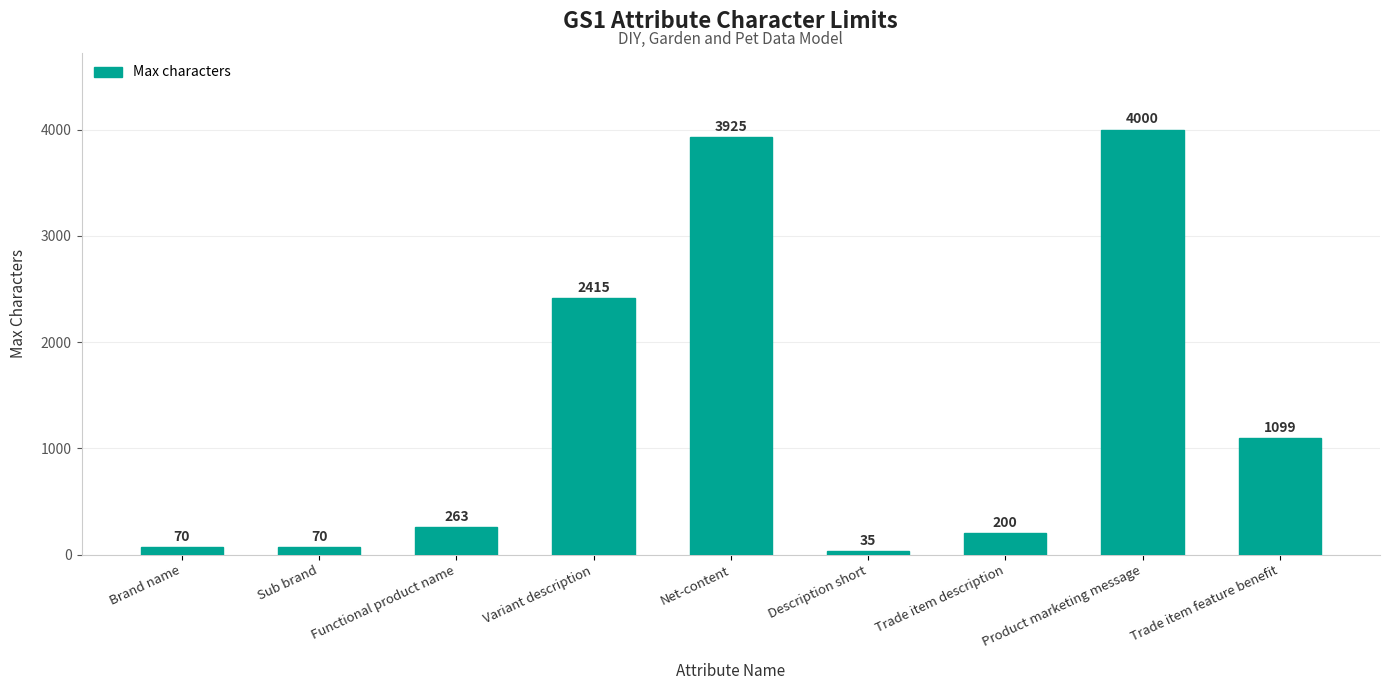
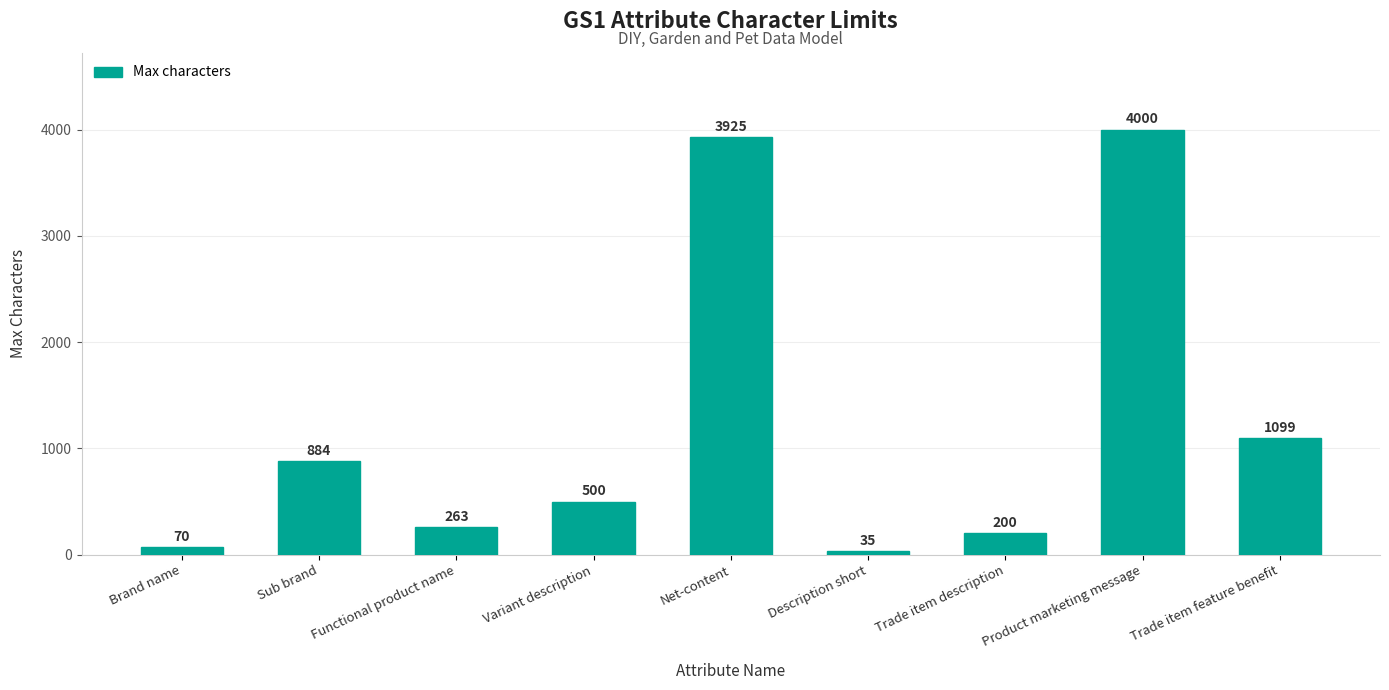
  {
    "Brand name": 70,
-   "Sub brand": 70,
+   "Sub brand": 884,
    "Functional product name": 263,
-   "Variant description": 2415,
+   "Variant description": 500,
    "Net-content": 3925,
    "Description short": 35,
    "Trade item description": 200,
    "Product marketing message": 4000,
    "Trade item feature benefit": 1099
  }
